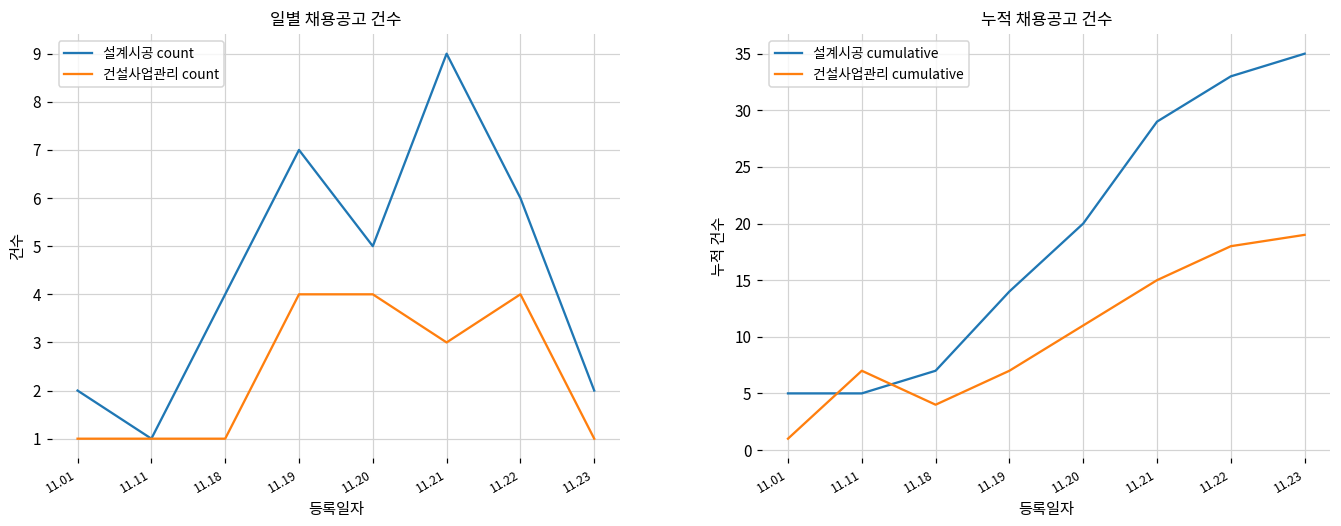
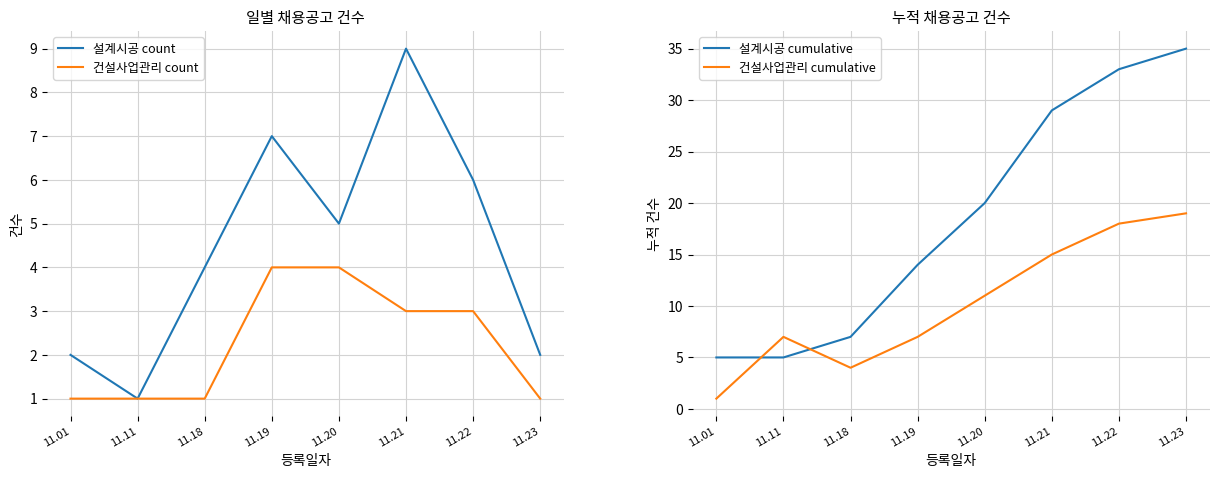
  {
    "일별 채용공고 건수": {
      "설계시공 count": {
        "11.01": 2,
        "11.18": 4,
        "11.19": 7,
        "11.20": 5,
        "11.21": 9,
        "11.22": 6,
        "11.23": 2
      },
      "건설사업관리 count": {
        "11.01": 1,
        "11.18": 1,
        "11.19": 4,
        "11.20": 4,
        "11.21": 3,
-       "11.22": 4,
+       "11.22": 3,
        "11.23": 1
      }
    },
    "누적 채용공고 건수": {
      "설계시공 cumulative": {
        "11.01": 5.0,
        "11.11": 5.0,
        "11.18": 7.0,
        "11.19": 14.0,
        "11.20": 20.0,
        "11.21": 29.0,
        "11.22": 33.0,
        "11.23": 35.0
      },
      "건설사업관리 cumulative": {
        "11.01": 1.0,
        "11.11": 7.0,
        "11.18": 4.0,
        "11.19": 7.0,
        "11.20": 11.0,
        "11.21": 15.0,
        "11.22": 18.0,
        "11.23": 19.0
      }
    }
  }
